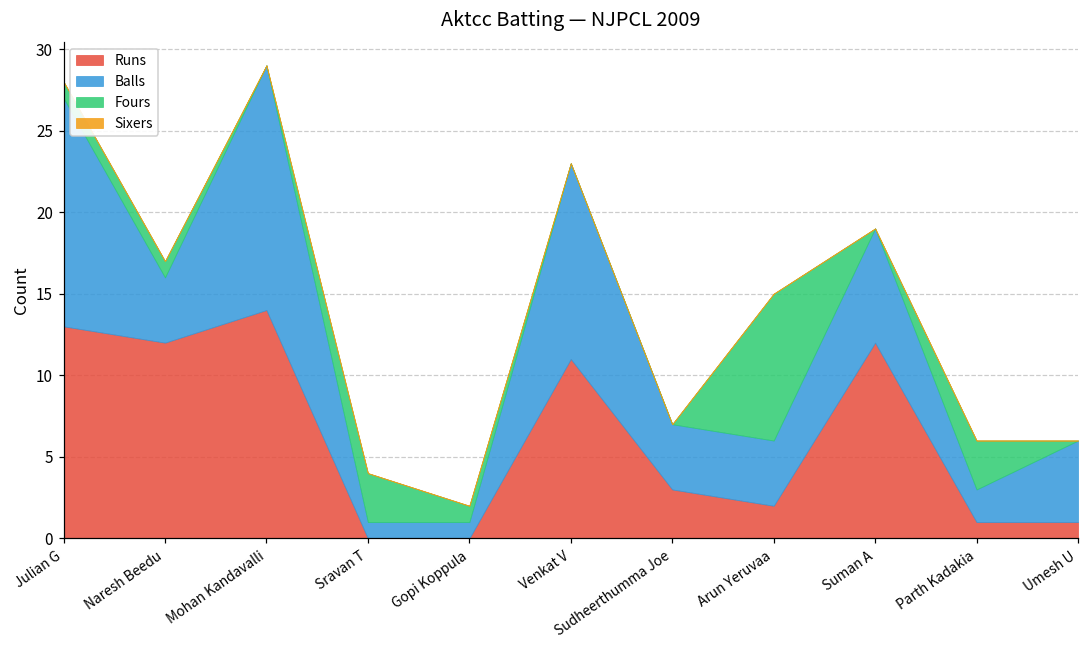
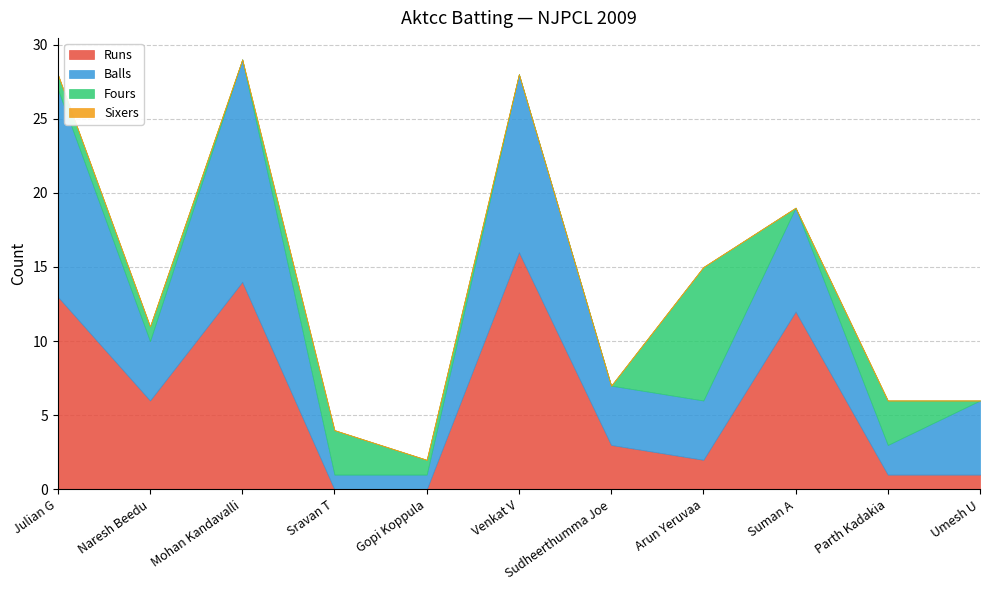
  {
    "Runs": {
      "Julian G": 13,
-     "Naresh Beedu": 12,
+     "Naresh Beedu": 6,
      "Mohan Kandavalli": 14,
      "Sravan T": 0,
      "Gopi Koppula": 0,
-     "Venkat V": 11,
+     "Venkat V": 16,
      "Sudheerthumma Joe": 3,
      "Arun Yeruvaa": 2,
      "Suman A": 12,
      "Parth Kadakia": 1,
      "Umesh U": 1
    },
    "Balls": {
      "Julian G": 14,
      "Naresh Beedu": 4,
      "Sravan T": 1,
      "Gopi Koppula": 1,
      "Arun Yeruvaa": 4,
      "Parth Kadakia": 2
    }
  }
